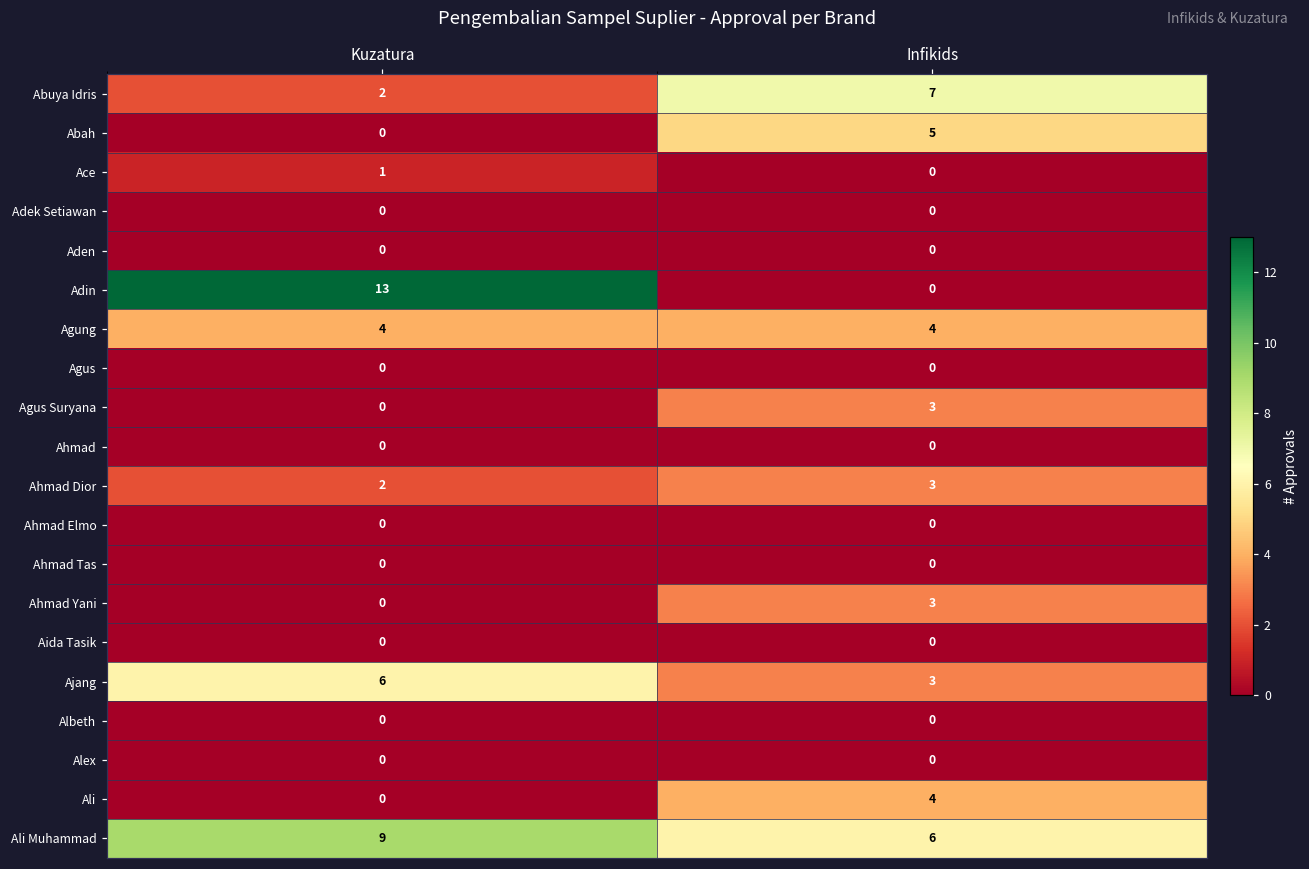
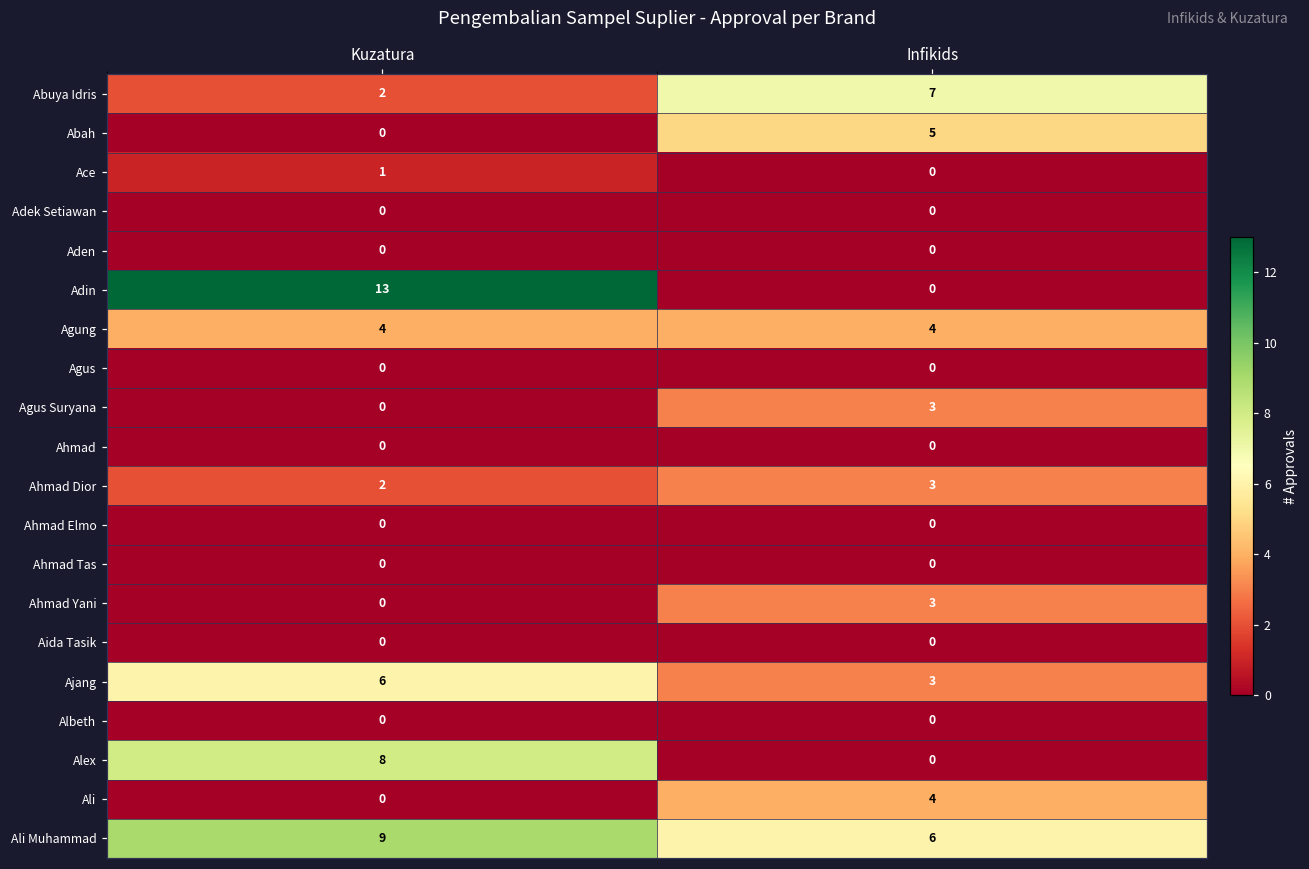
  {
    "Abuya Idris": {
      "Kuzatura": 2,
      "Infikids": 7
    },
    "Abah": {
      "Kuzatura": 0,
      "Infikids": 5
    },
    "Ace": {
      "Kuzatura": 1,
      "Infikids": 0
    },
    "Adek Setiawan": {
      "Kuzatura": 0,
      "Infikids": 0
    },
    "Aden": {
      "Kuzatura": 0,
      "Infikids": 0
    },
    "Adin": {
      "Kuzatura": 13,
      "Infikids": 0
    },
    "Agung": {
      "Kuzatura": 4,
      "Infikids": 4
    },
    "Agus": {
      "Kuzatura": 0,
      "Infikids": 0
    },
    "Agus Suryana": {
      "Kuzatura": 0,
      "Infikids": 3
    },
    "Ahmad": {
      "Kuzatura": 0,
      "Infikids": 0
    },
    "Ahmad Dior": {
      "Kuzatura": 2,
      "Infikids": 3
    },
    "Ahmad Elmo": {
      "Kuzatura": 0,
      "Infikids": 0
    },
    "Ahmad Tas": {
      "Kuzatura": 0,
      "Infikids": 0
    },
    "Ahmad Yani": {
      "Kuzatura": 0,
      "Infikids": 3
    },
    "Aida Tasik": {
      "Kuzatura": 0,
      "Infikids": 0
    },
    "Ajang": {
      "Kuzatura": 6,
      "Infikids": 3
    },
    "Albeth": {
      "Kuzatura": 0,
      "Infikids": 0
    },
    "Alex": {
-     "Kuzatura": 0,
+     "Kuzatura": 8,
      "Infikids": 0
    },
    "Ali": {
      "Kuzatura": 0,
      "Infikids": 4
    },
    "Ali Muhammad": {
      "Kuzatura": 9,
      "Infikids": 6
    }
  }
